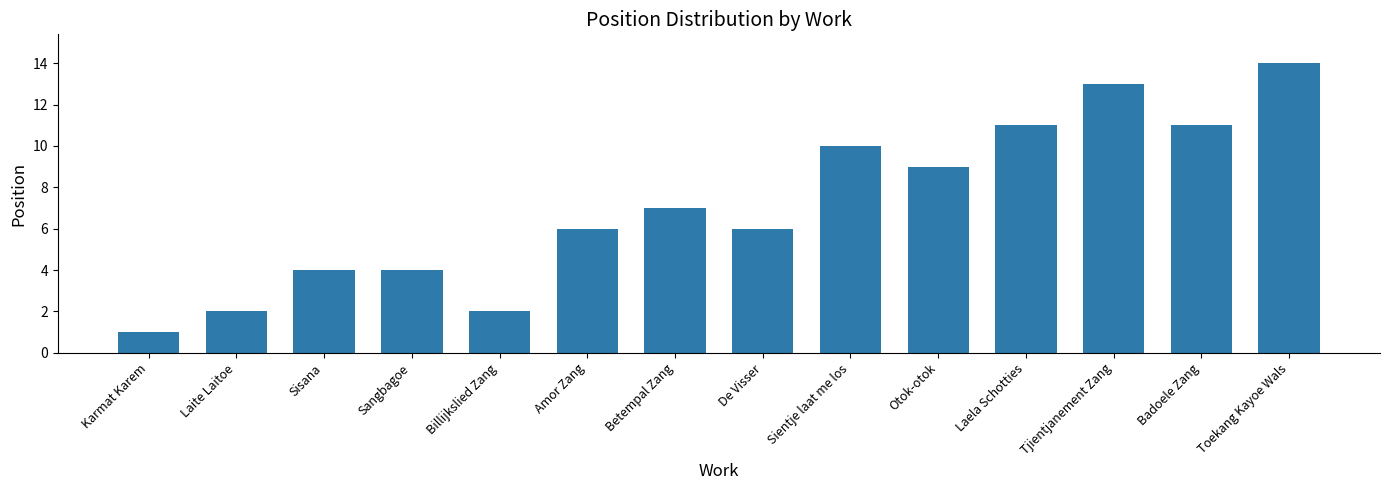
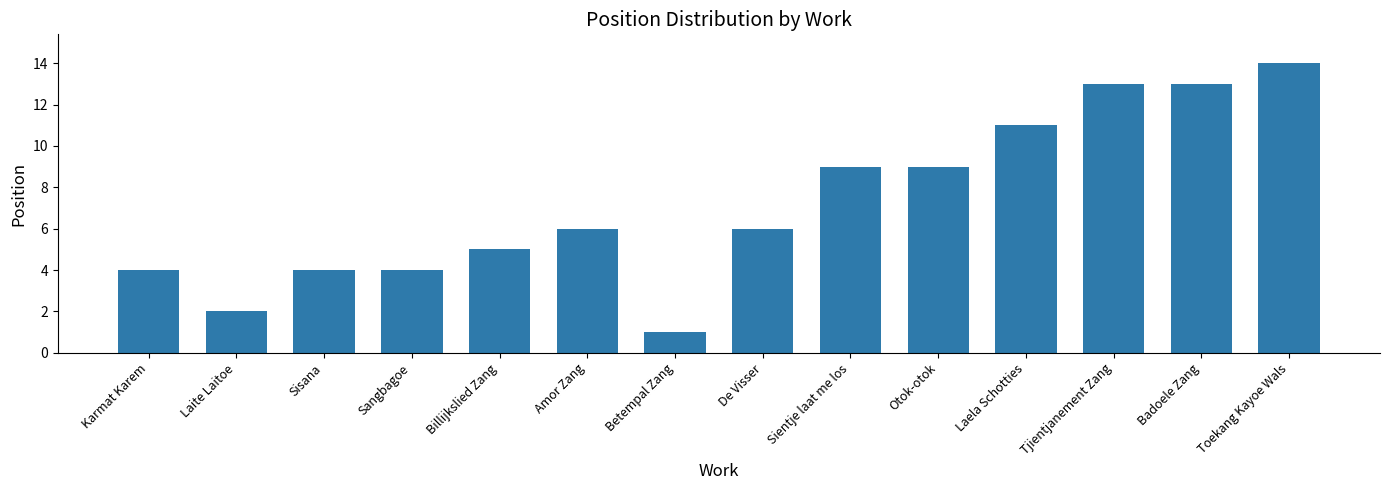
  {
-   "Karmat Karem": 1,
+   "Karmat Karem": 4,
    "Laite Laitoe": 2,
    "Sisana": 4,
    "Sangbagoe": 4,
-   "Billijkslied Zang": 2,
+   "Billijkslied Zang": 5,
    "Amor Zang": 6,
-   "Betempal Zang": 7,
+   "Betempal Zang": 1,
    "De Visser": 6,
-   "Sientje laat me los": 10,
+   "Sientje laat me los": 9,
    "Otok-otok": 9,
    "Laela Schotties": 11,
    "Tjientjanement Zang": 13,
-   "Badoele Zang": 11,
+   "Badoele Zang": 13,
    "Toekang Kayoe Wals": 14
  }
